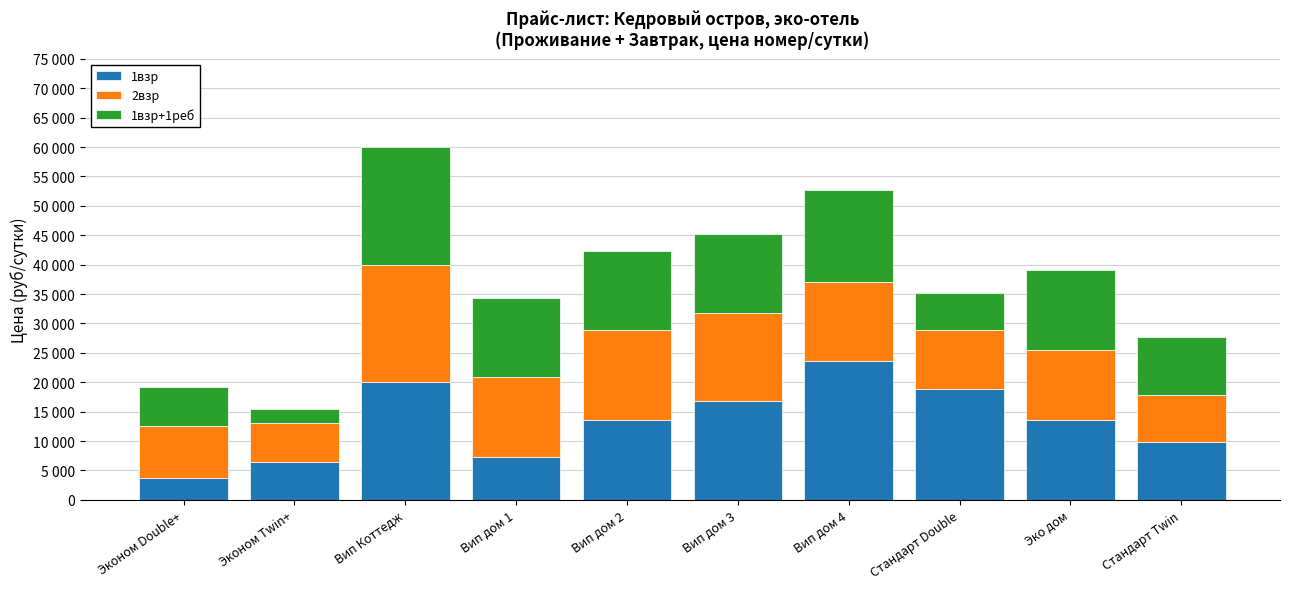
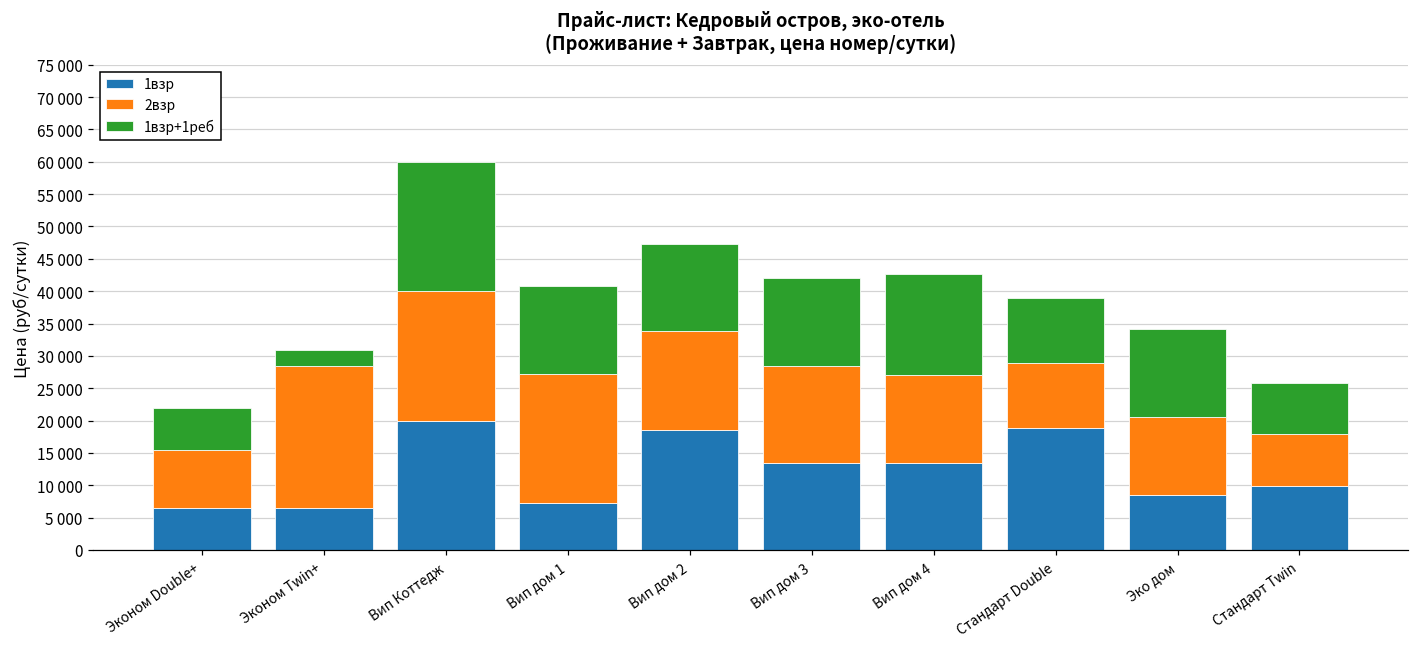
  {
    "1взр": {
-     "Эконом Double+": 4000,
+     "Эконом Double+": 7000,
      "Эконом Twin+": 7000,
      "Вип Коттедж": 20000,
      "Вип дом 1": 7000,
-     "Вип дом 2": 14000,
-     "Вип дом 3": 17000,
-     "Вип дом 4": 24000,
+     "Вип дом 2": 19000,
+     "Вип дом 3": 14000,
+     "Вип дом 4": 14000,
      "Стандарт Double": 19000,
-     "Эко дом": 14000,
+     "Эко дом": 9000,
      "Стандарт Twin": 10000
    },
    "2взр": {
      "Эконом Double+": 9000,
-     "Эконом Twin+": 7000,
+     "Эконом Twin+": 22000,
      "Вип Коттедж": 20000,
-     "Вип дом 1": 14000,
+     "Вип дом 1": 20000,
      "Вип дом 2": 15000,
      "Вип дом 3": 15000,
      "Вип дом 4": 14000,
      "Стандарт Double": 10000,
      "Эко дом": 12000,
      "Стандарт Twin": 8000
    },
    "1взр+1реб": {
      "Эконом Double+": 7000,
      "Эконом Twin+": 2000,
      "Вип Коттедж": 20000,
      "Вип дом 1": 14000,
      "Вип дом 2": 14000,
      "Вип дом 3": 14000,
      "Вип дом 4": 16000,
-     "Стандарт Double": 6000,
+     "Стандарт Double": 10000,
      "Эко дом": 14000,
-     "Стандарт Twin": 10000
+     "Стандарт Twin": 8000
    }
  }
